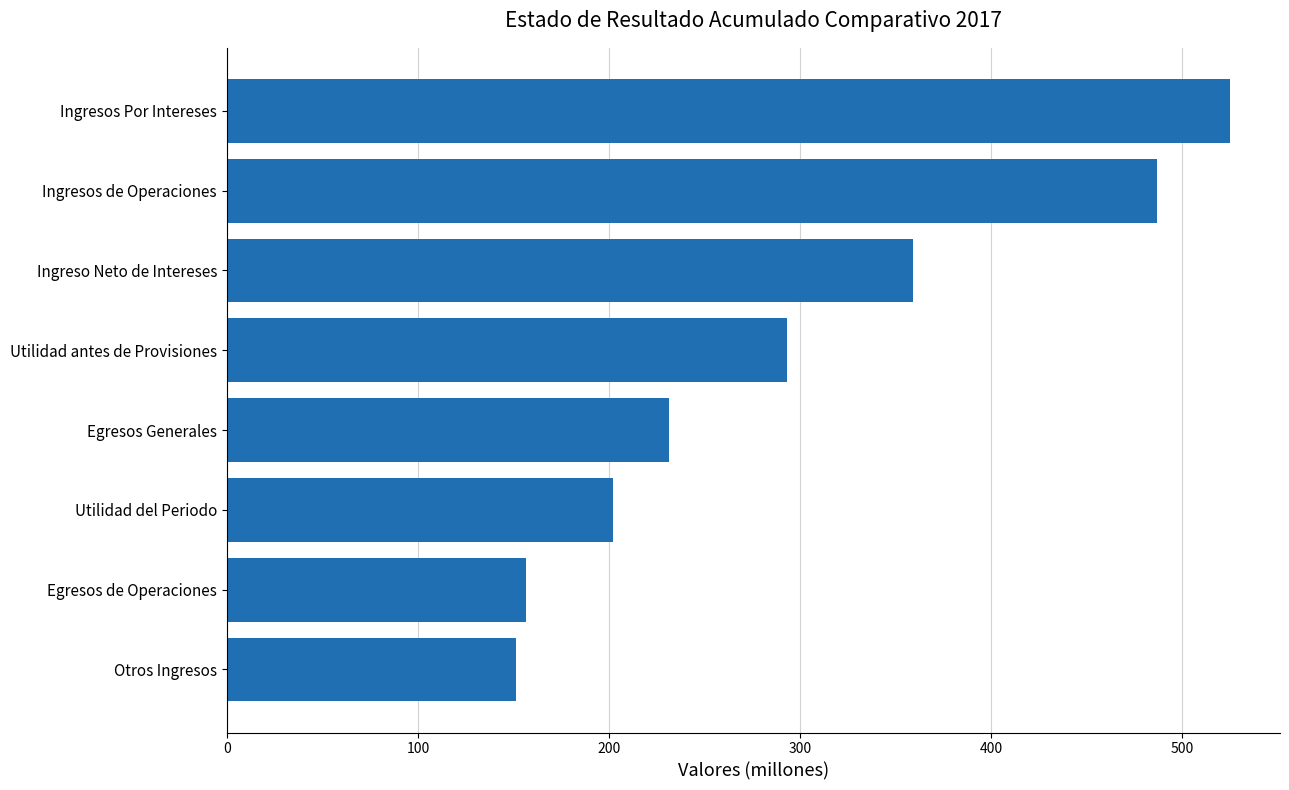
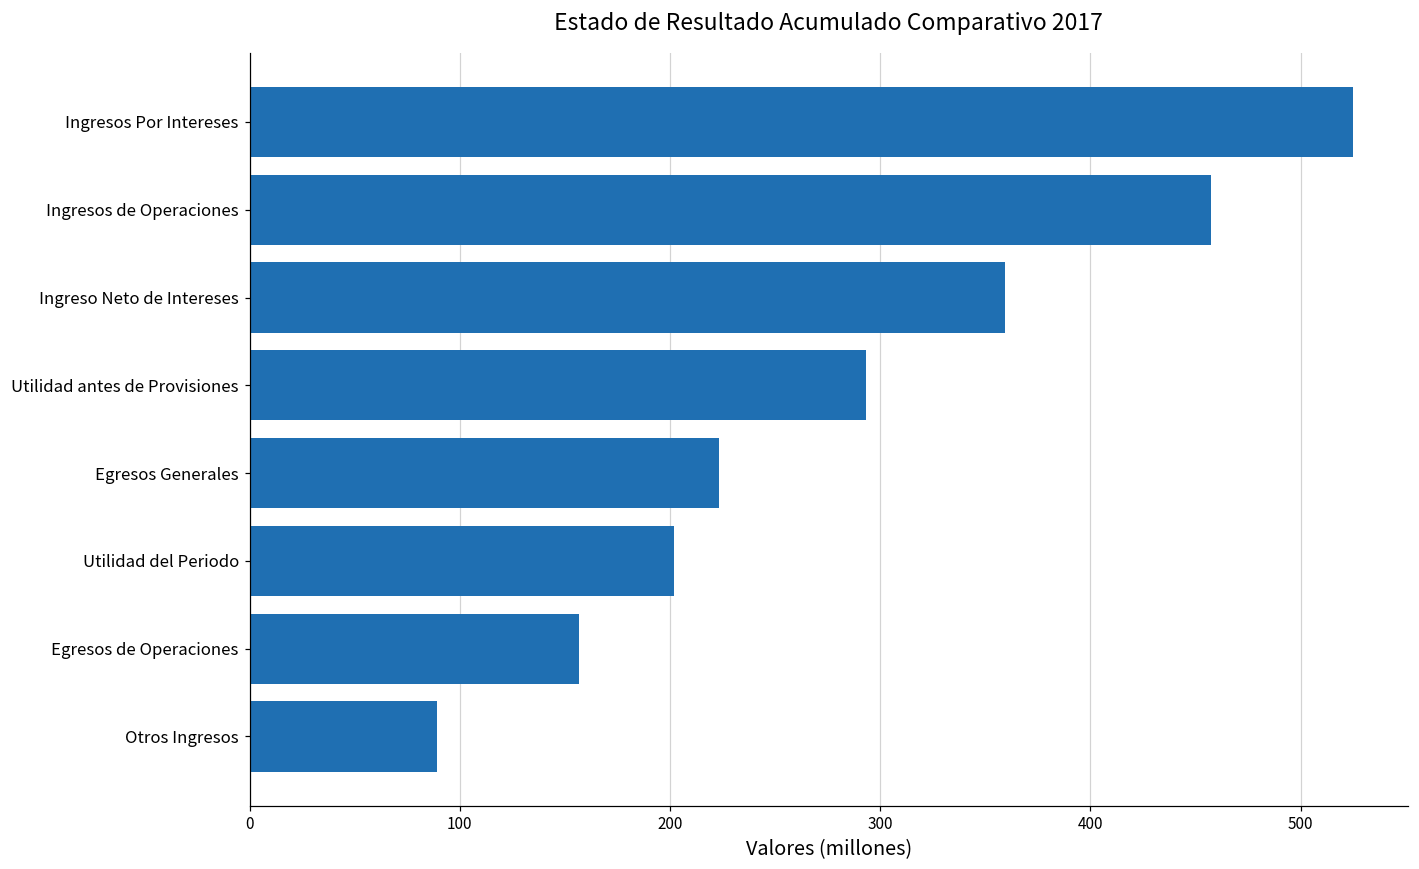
  {
    "Ingresos Por Intereses": 525,
-   "Ingresos de Operaciones": 487,
+   "Ingresos de Operaciones": 457,
    "Ingreso Neto de Intereses": 359,
    "Utilidad antes de Provisiones": 293,
-   "Egresos Generales": 232,
+   "Egresos Generales": 223,
    "Utilidad del Periodo": 202,
    "Egresos de Operaciones": 157,
-   "Otros Ingresos": 152
+   "Otros Ingresos": 89
  }
